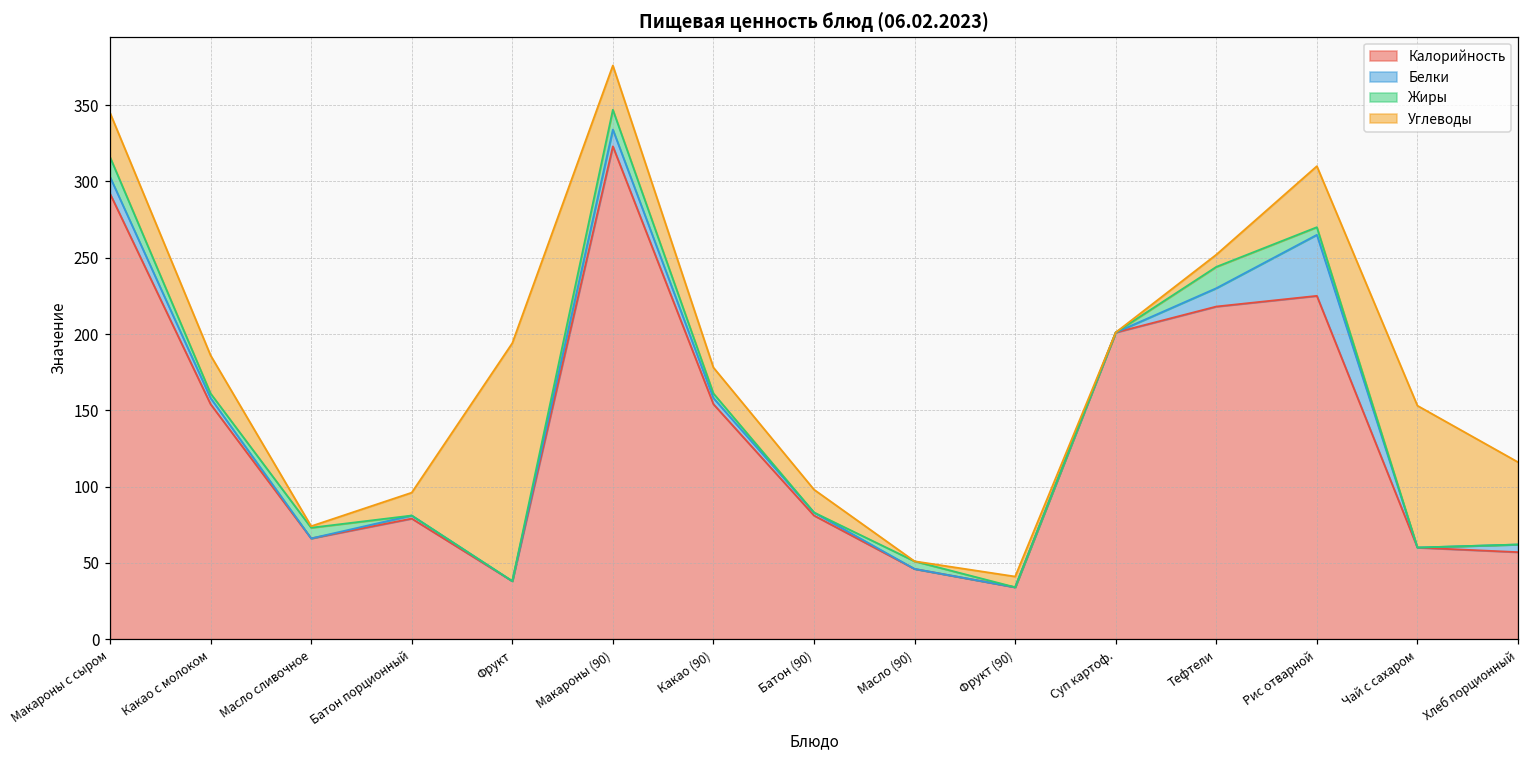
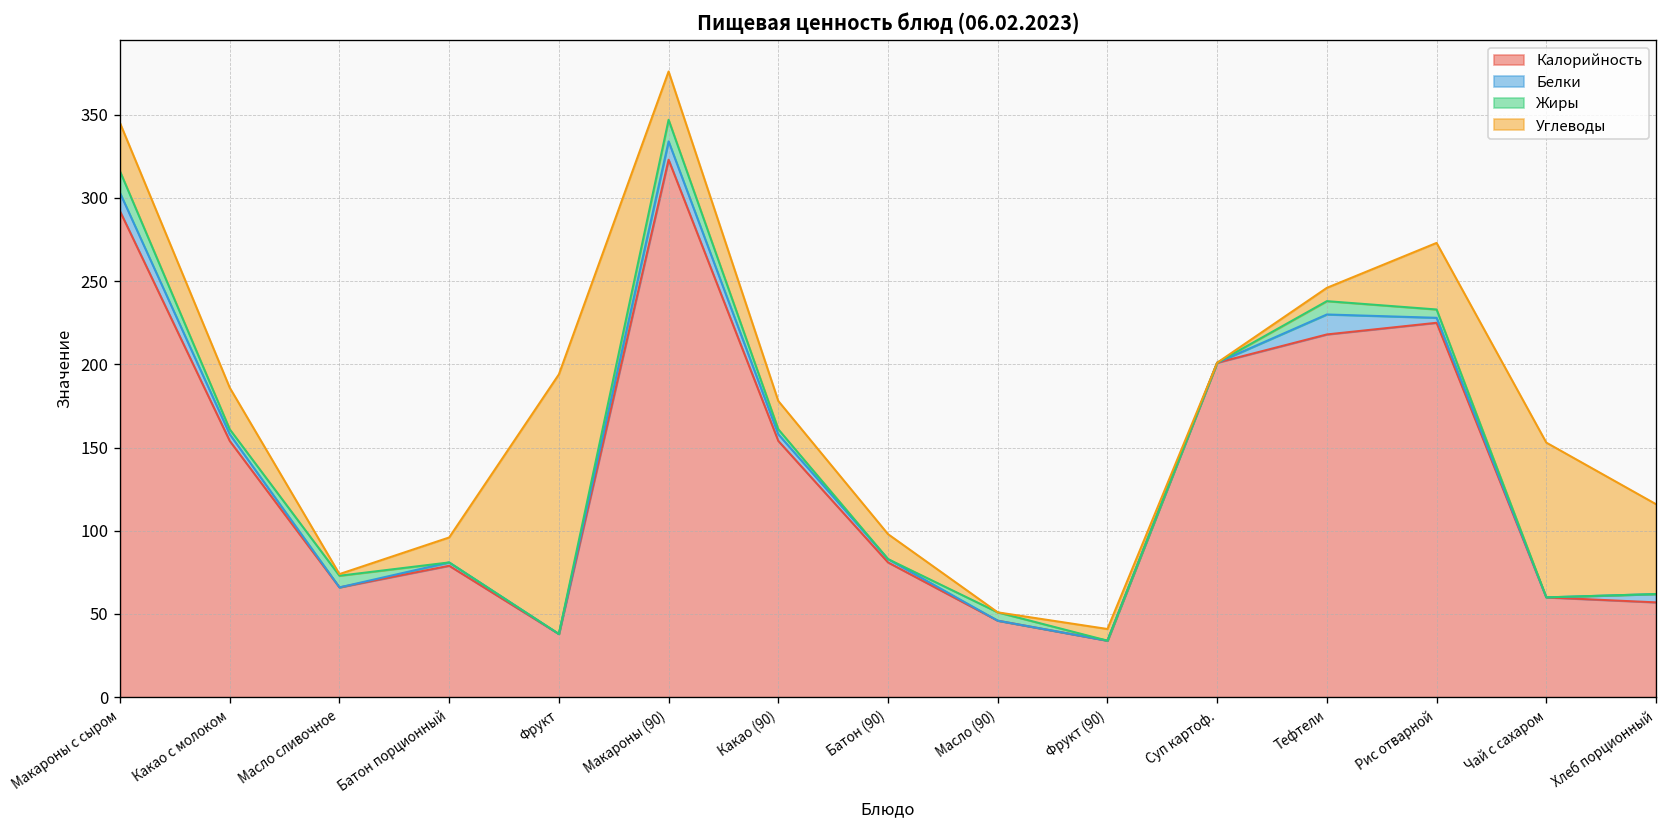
  {
    "Калорийность": {
      "Макароны с сыром": 292,
      "Какао с молоком": 154,
      "Батон порционный": 79,
      "Макароны (90)": 323,
      "Какао (90)": 154,
      "Батон (90)": 81,
      "Тефтели": 218,
      "Рис отварной": 225,
      "Хлеб порционный": 57
    },
    "Белки": {
      "Макароны с сыром": 11,
      "Какао с молоком": 4,
      "Макароны (90)": 11,
      "Какао (90)": 4,
      "Тефтели": 12,
-     "Рис отварной": 40
+     "Рис отварной": 3
    },
    "Жиры": {
      "Макароны с сыром": 13,
      "Какао с молоком": 3,
      "Макароны (90)": 13,
      "Какао (90)": 3,
-     "Тефтели": 14,
+     "Тефтели": 8,
      "Рис отварной": 5
    },
    "Углеводы": {
      "Макароны с сыром": 29,
      "Какао с молоком": 25,
      "Батон порционный": 15,
      "Фрукт": 156,
      "Макароны (90)": 29,
      "Какао (90)": 17,
      "Батон (90)": 15,
      "Фрукт (90)": 7,
      "Тефтели": 8,
      "Рис отварной": 40,
      "Чай с сахаром": 93,
      "Хлеб порционный": 54
    }
  }
